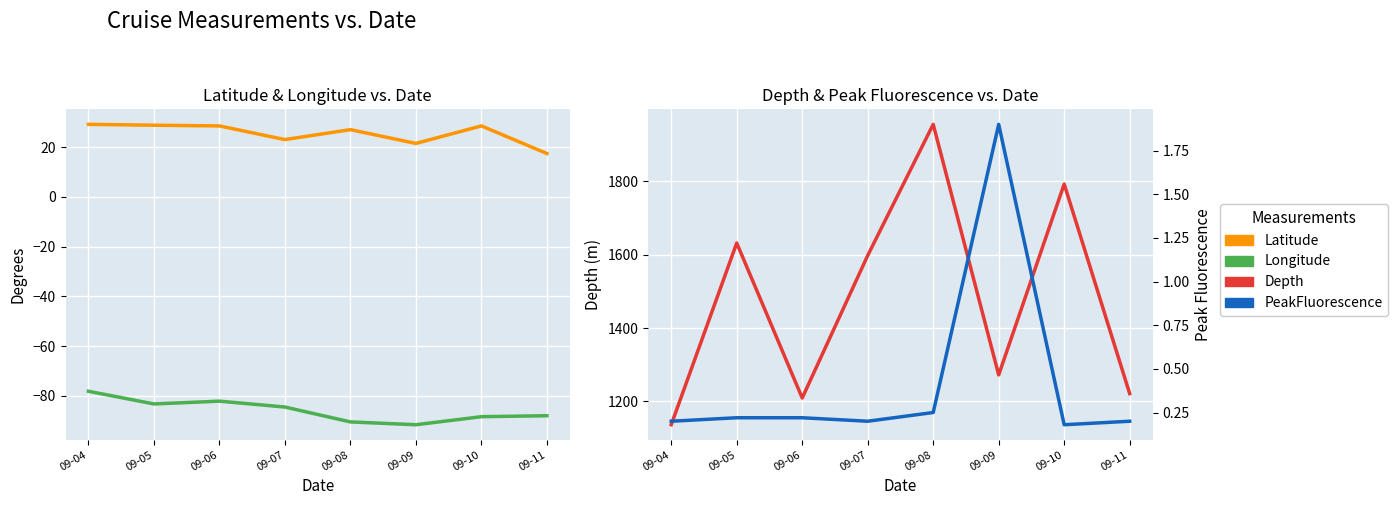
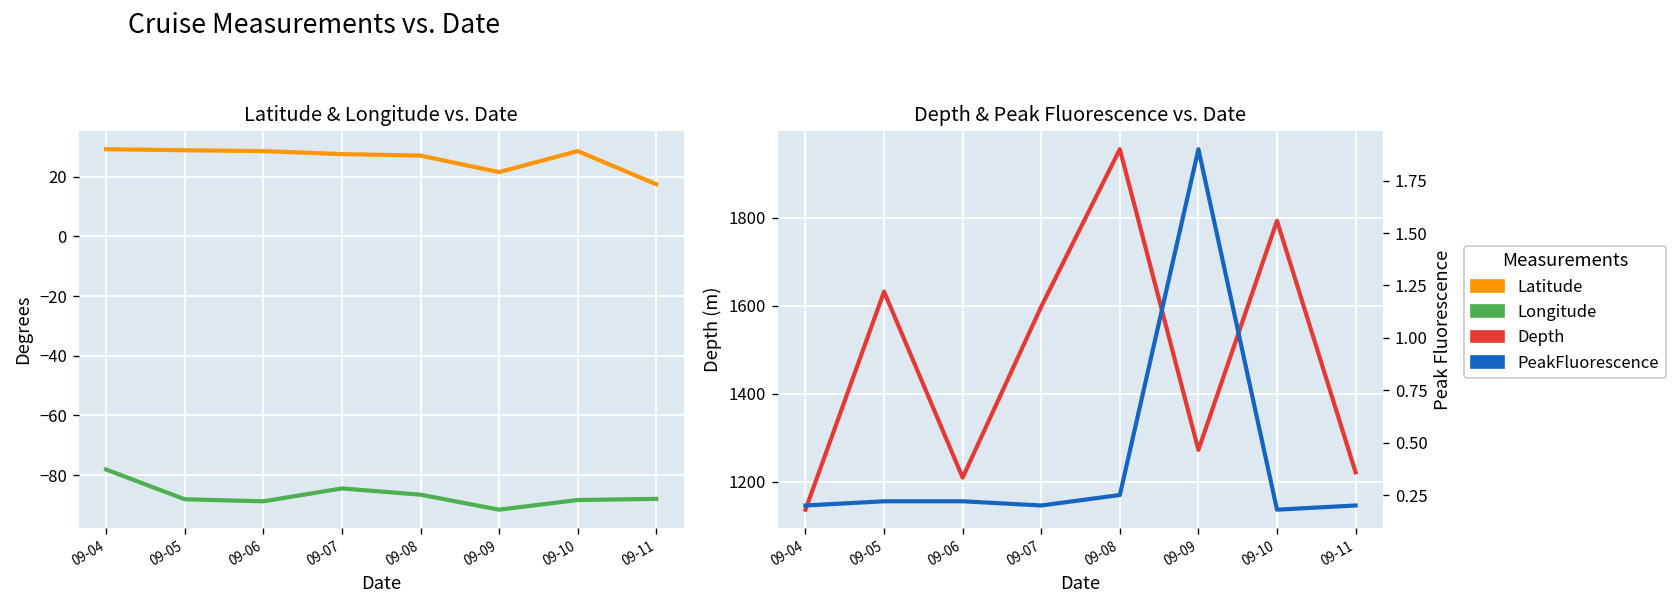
  {
    "Latitude & Longitude vs. Date": {
      "Latitude": {
        "09-04": 29,
        "09-05": 29,
        "09-06": 29,
-       "09-07": 23,
+       "09-07": 28,
        "09-08": 27,
        "09-09": 22,
        "09-10": 29,
        "09-11": 17
      },
      "Longitude": {
        "09-04": -78,
-       "09-05": -83,
-       "09-06": -82,
+       "09-05": -88,
+       "09-06": -89,
        "09-07": -84,
-       "09-08": -90,
+       "09-08": -87,
        "09-09": -92,
        "09-10": -88,
        "09-11": -88
      }
    }
  }
